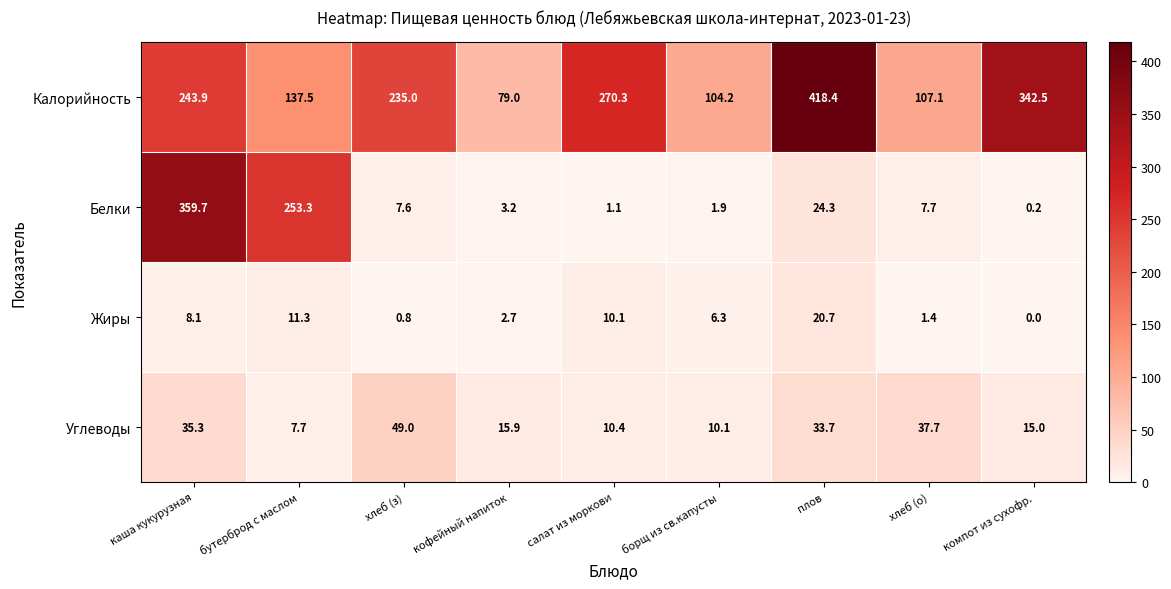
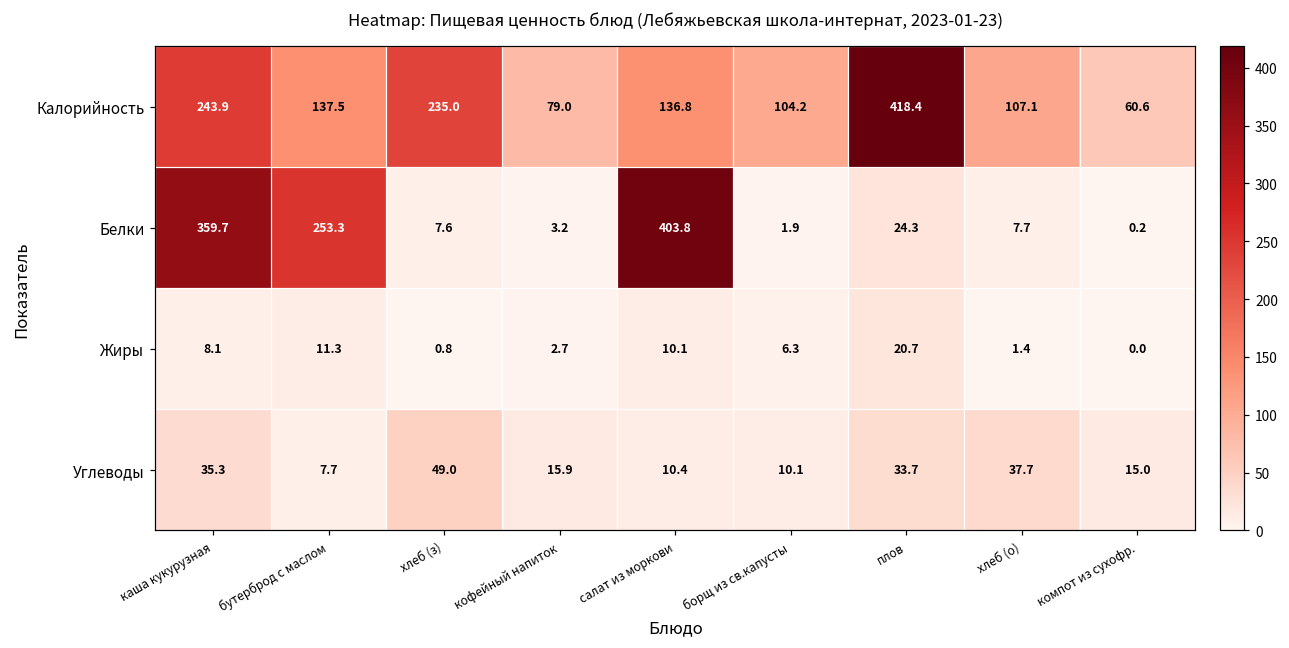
  {
    "Калорийность": {
      "каша кукурузная": 243.9,
      "бутерброд с маслом": 137.5,
      "хлеб (з)": 235.0,
      "кофейный напиток": 79.0,
-     "салат из моркови": 270.3,
+     "салат из моркови": 136.8,
      "борщ из св.капусты": 104.2,
      "плов": 418.4,
      "хлеб (о)": 107.1,
-     "компот из сухофр.": 342.5
+     "компот из сухофр.": 60.6
    },
    "Белки": {
      "каша кукурузная": 359.7,
      "бутерброд с маслом": 253.3,
      "хлеб (з)": 7.6,
      "кофейный напиток": 3.2,
-     "салат из моркови": 1.1,
+     "салат из моркови": 403.8,
      "борщ из св.капусты": 1.9,
      "плов": 24.3,
      "хлеб (о)": 7.7,
      "компот из сухофр.": 0.2
    },
    "Жиры": {
      "каша кукурузная": 8.1,
      "бутерброд с маслом": 11.3,
      "хлеб (з)": 0.8,
      "кофейный напиток": 2.7,
      "салат из моркови": 10.1,
      "борщ из св.капусты": 6.3,
      "плов": 20.7,
      "хлеб (о)": 1.4,
      "компот из сухофр.": 0.0
    },
    "Углеводы": {
      "каша кукурузная": 35.3,
      "бутерброд с маслом": 7.7,
      "хлеб (з)": 49.0,
      "кофейный напиток": 15.9,
      "салат из моркови": 10.4,
      "борщ из св.капусты": 10.1,
      "плов": 33.7,
      "хлеб (о)": 37.7,
      "компот из сухофр.": 15.0
    }
  }
